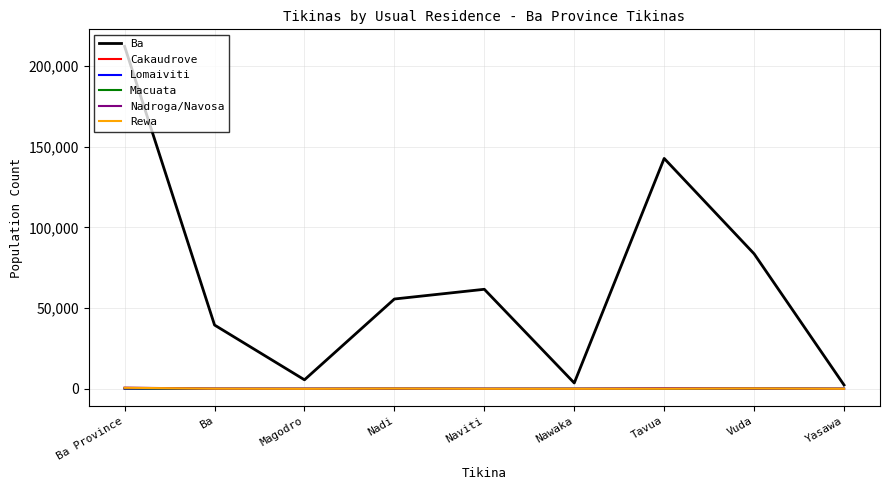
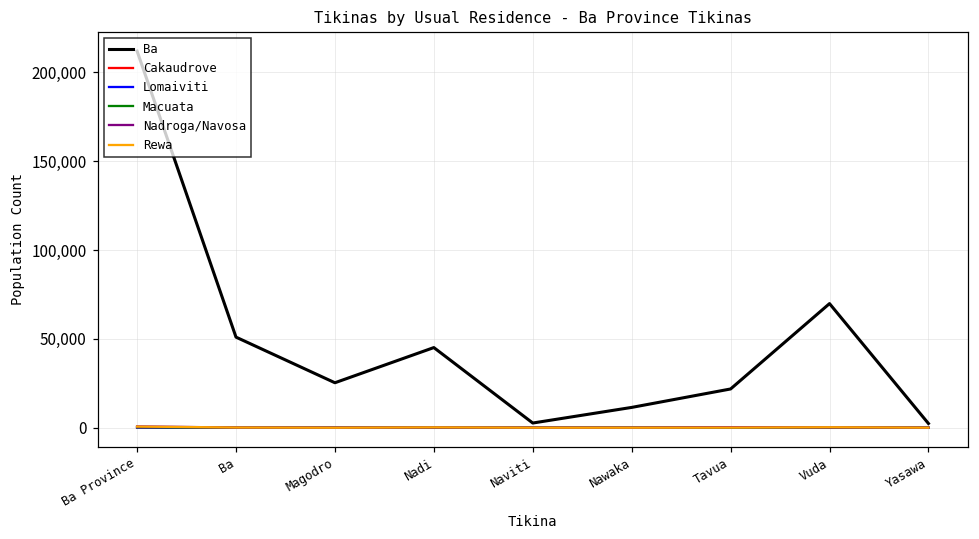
  {
    "Ba": {
-     "Ba": "39,000",
-     "Magodro": "6,000",
-     "Nadi": "56,000",
-     "Naviti": "62,000",
-     "Nawaka": "4,000",
-     "Tavua": "143,000",
-     "Vuda": "84,000",
+     "Ba": "51,000",
+     "Magodro": "25,000",
+     "Nadi": "45,000",
+     "Naviti": "3,000",
+     "Nawaka": "11,000",
+     "Tavua": "22,000",
+     "Vuda": "70,000",
      "Yasawa": "2,000"
    }
  }
